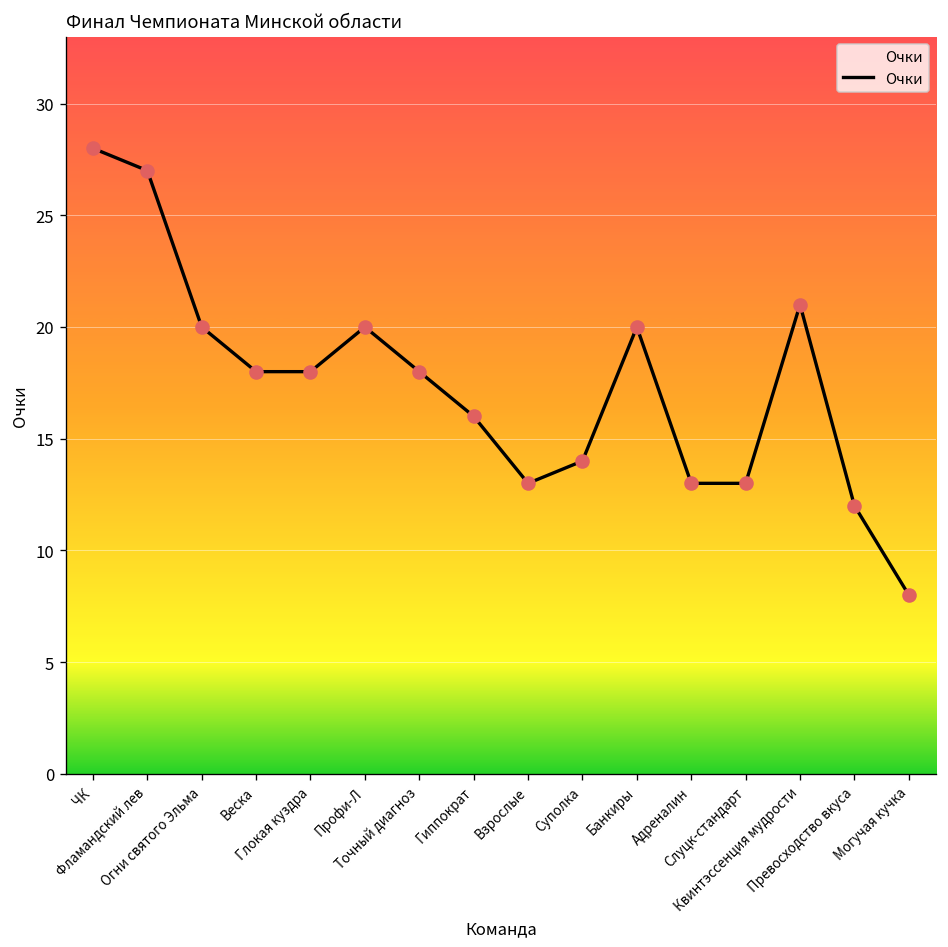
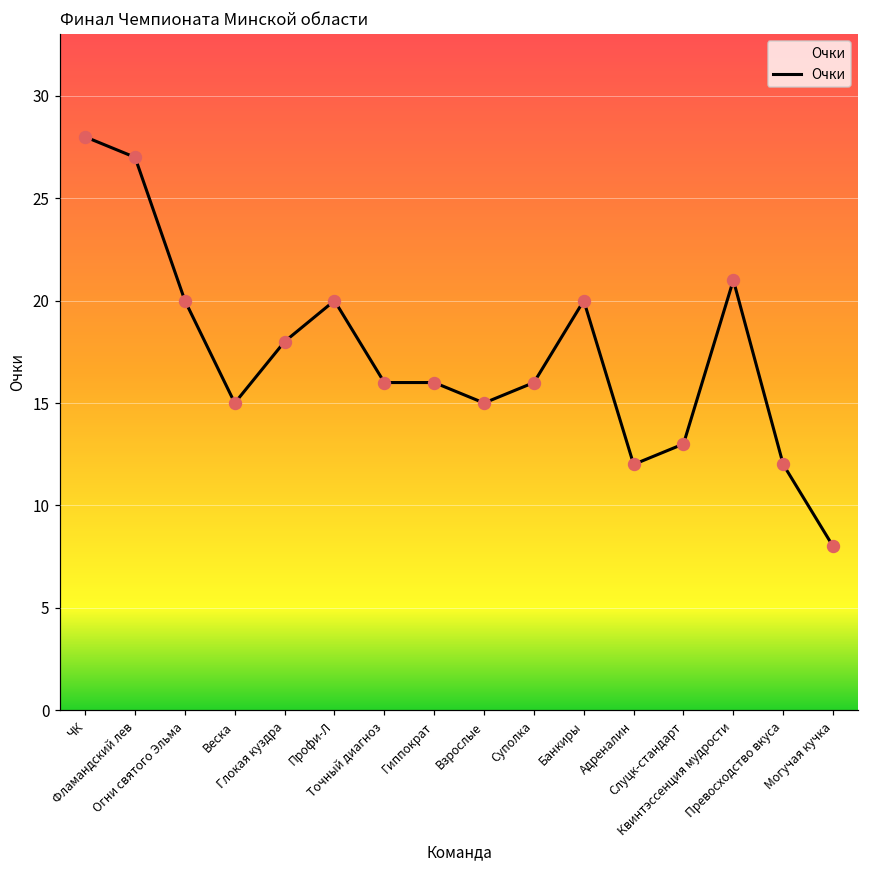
  {
    "ЧК": 28,
    "Фламандский лев": 27,
    "Огни святого Эльма": 20,
-   "Веска": 18,
+   "Веска": 15,
    "Глокая куздра": 18,
    "Профи-Л": 20,
-   "Точный диагноз": 18,
+   "Точный диагноз": 16,
    "Гиппократ": 16,
-   "Взрослые": 13,
-   "Суполка": 14,
+   "Взрослые": 15,
+   "Суполка": 16,
    "Банкиры": 20,
-   "Адреналин": 13,
+   "Адреналин": 12,
    "Слуцк-стандарт": 13,
    "Квинтэссенция мудрости": 21,
    "Превосходство вкуса": 12,
    "Могучая кучка": 8
  }
